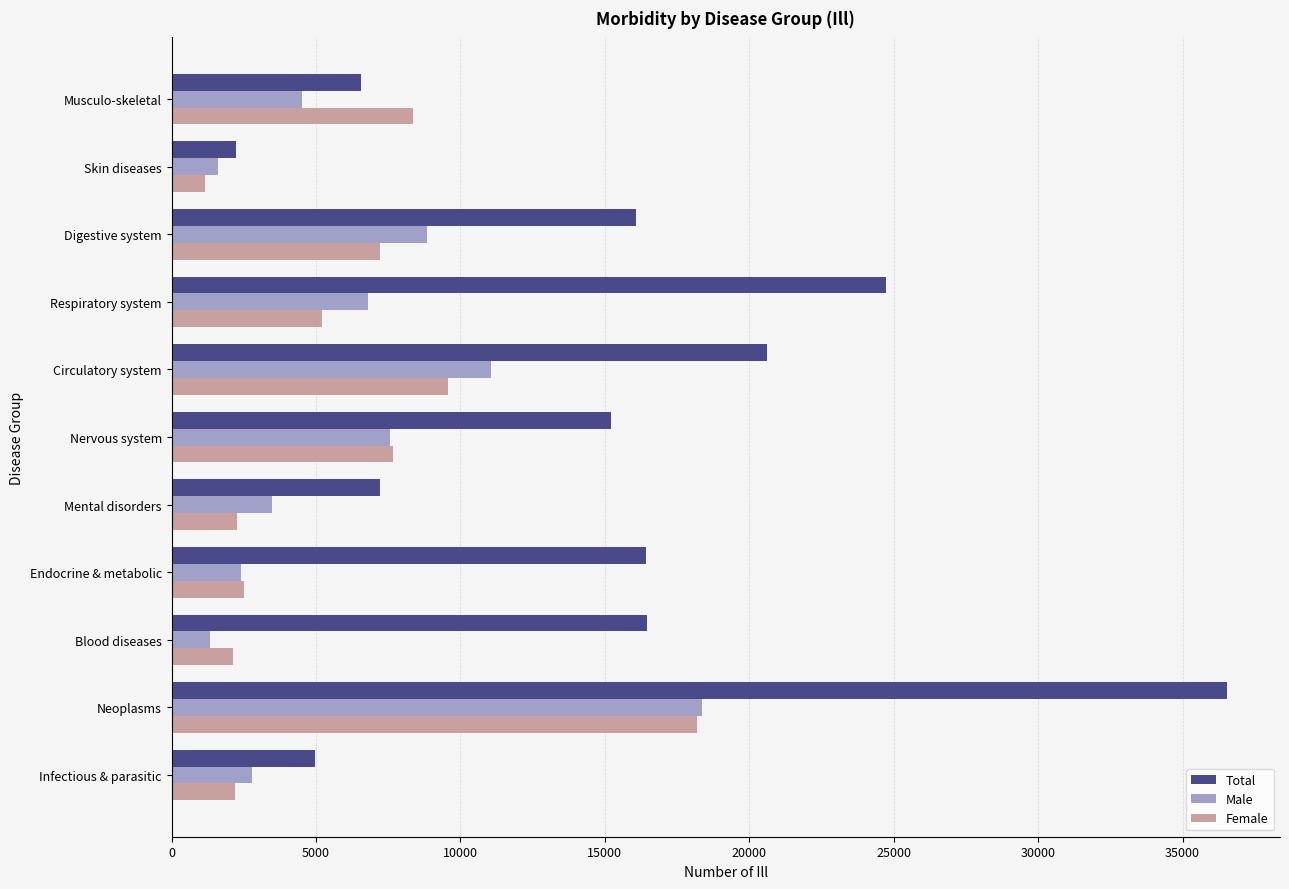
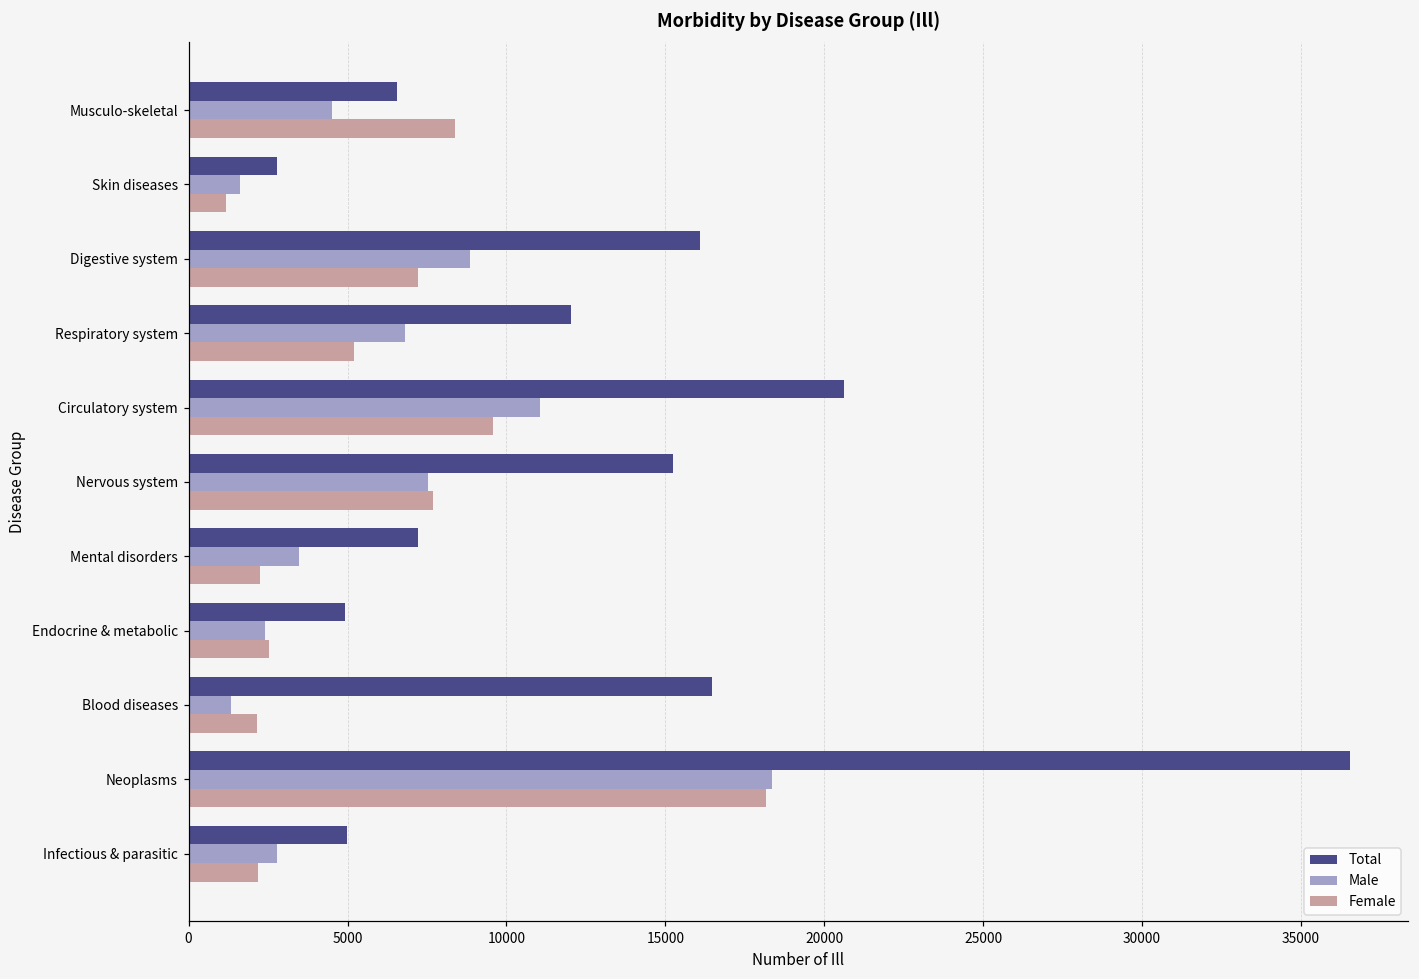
  {
    "Total": {
      "Musculo-skeletal": 6500,
-     "Skin diseases": 2200,
+     "Skin diseases": 2800,
      "Digestive system": 16100,
-     "Respiratory system": 24700,
+     "Respiratory system": 12000,
      "Circulatory system": 20600,
      "Nervous system": 15200,
      "Mental disorders": 7200,
-     "Endocrine & metabolic": 16400,
+     "Endocrine & metabolic": 4900,
      "Blood diseases": 16500,
      "Neoplasms": 36500,
      "Infectious & parasitic": 5000
    }
  }
